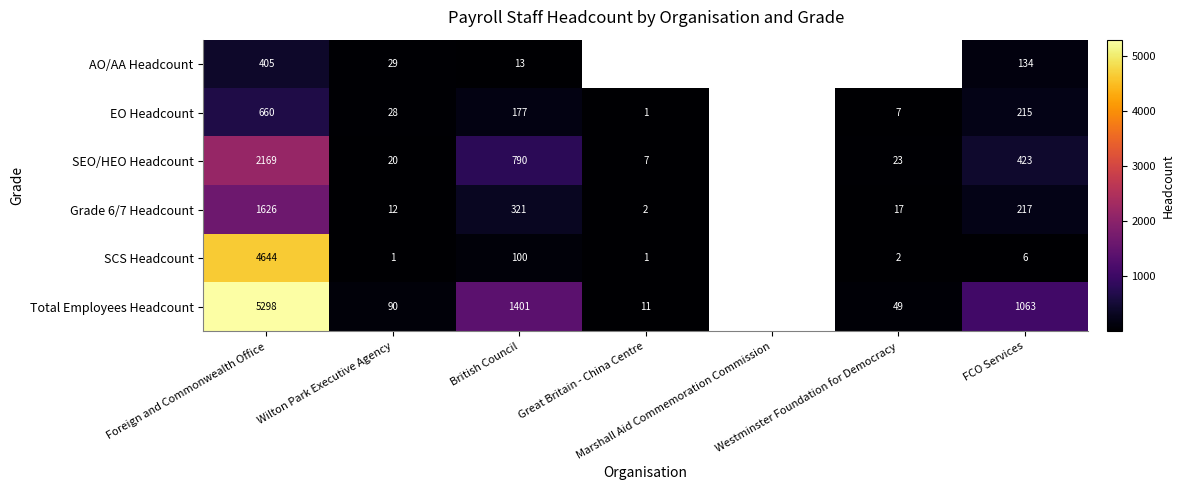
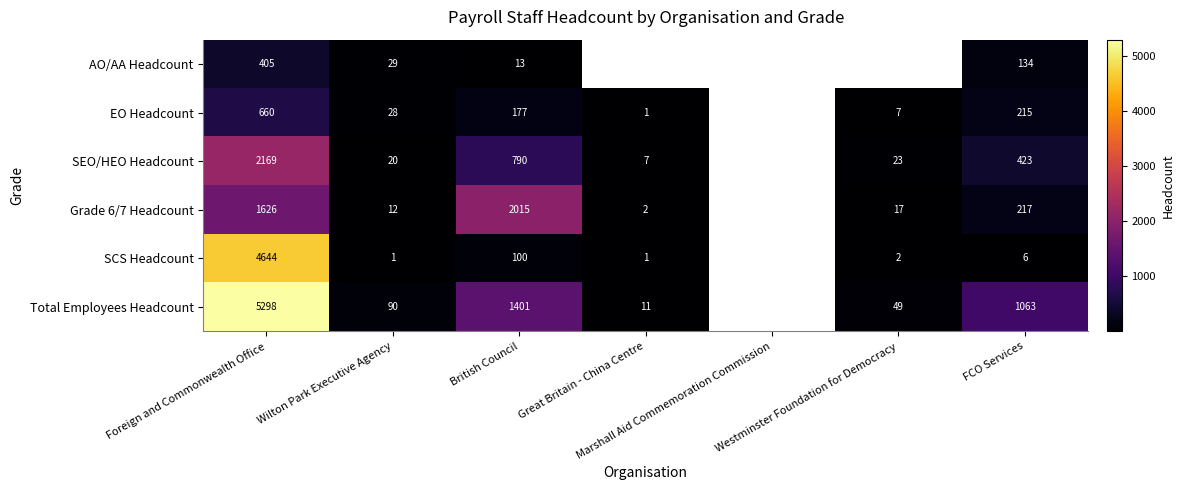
  {
    "AO/AA Headcount": {
      "Foreign and Commonwealth Office": 405,
      "Wilton Park Executive Agency": 29,
      "British Council": 13,
      "FCO Services": 134
    },
    "EO Headcount": {
      "Foreign and Commonwealth Office": 660,
      "Wilton Park Executive Agency": 28,
      "British Council": 177,
      "Great Britain - China Centre": 1,
      "Westminster Foundation for Democracy": 7,
      "FCO Services": 215
    },
    "SEO/HEO Headcount": {
      "Foreign and Commonwealth Office": 2169,
      "Wilton Park Executive Agency": 20,
      "British Council": 790,
      "Great Britain - China Centre": 7,
      "Westminster Foundation for Democracy": 23,
      "FCO Services": 423
    },
    "Grade 6/7 Headcount": {
      "Foreign and Commonwealth Office": 1626,
      "Wilton Park Executive Agency": 12,
-     "British Council": 321,
+     "British Council": 2015,
      "Great Britain - China Centre": 2,
      "Westminster Foundation for Democracy": 17,
      "FCO Services": 217
    },
    "SCS Headcount": {
      "Foreign and Commonwealth Office": 4644,
      "Wilton Park Executive Agency": 1,
      "British Council": 100,
      "Great Britain - China Centre": 1,
      "Westminster Foundation for Democracy": 2,
      "FCO Services": 6
    },
    "Total Employees Headcount": {
      "Foreign and Commonwealth Office": 5298,
      "Wilton Park Executive Agency": 90,
      "British Council": 1401,
      "Great Britain - China Centre": 11,
      "Westminster Foundation for Democracy": 49,
      "FCO Services": 1063
    }
  }
